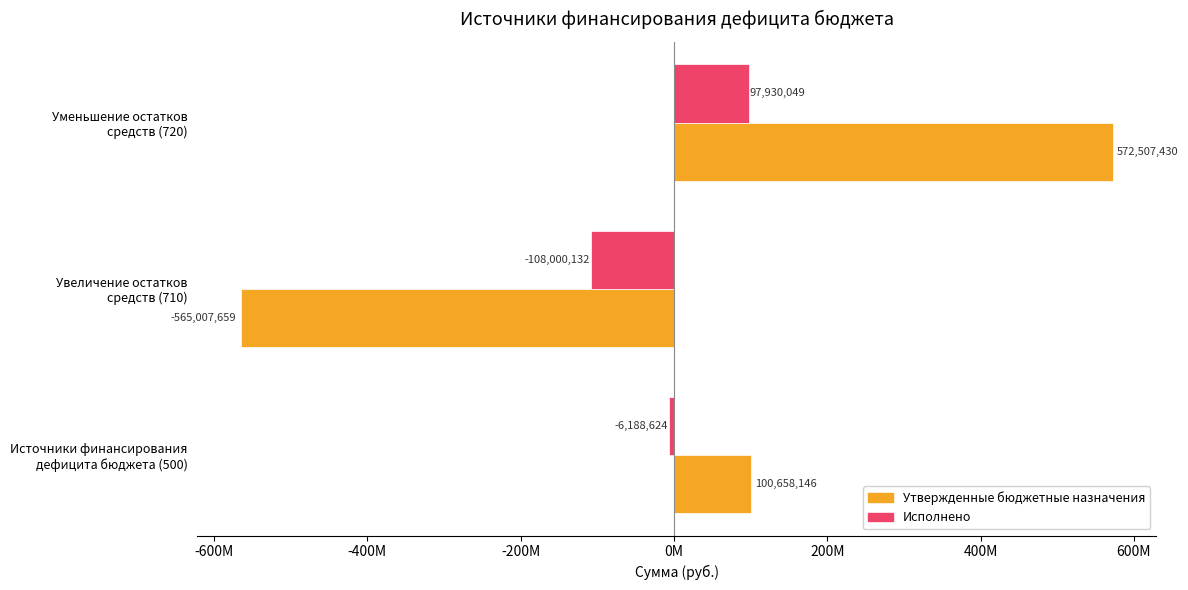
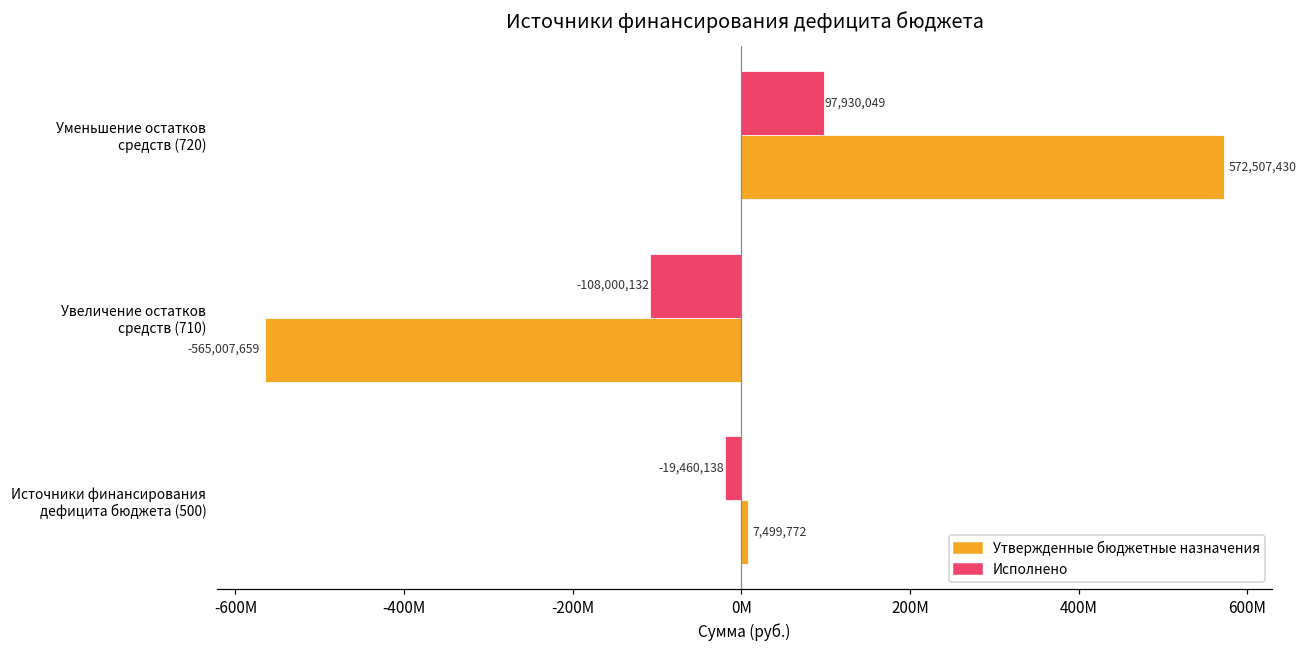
  {
    "Утвержденные бюджетные назначения": {
      "Уменьшение остатков средств (720)": "572,507,430",
      "Увеличение остатков средств (710)": "-565,007,659",
-     "Источники финансирования дефицита бюджета (500)": "100,658,146"
+     "Источники финансирования дефицита бюджета (500)": "7,499,772"
    },
    "Исполнено": {
      "Уменьшение остатков средств (720)": "97,930,049",
      "Увеличение остатков средств (710)": "-108,000,132",
-     "Источники финансирования дефицита бюджета (500)": "-6,188,624"
+     "Источники финансирования дефицита бюджета (500)": "-19,460,138"
    }
  }
